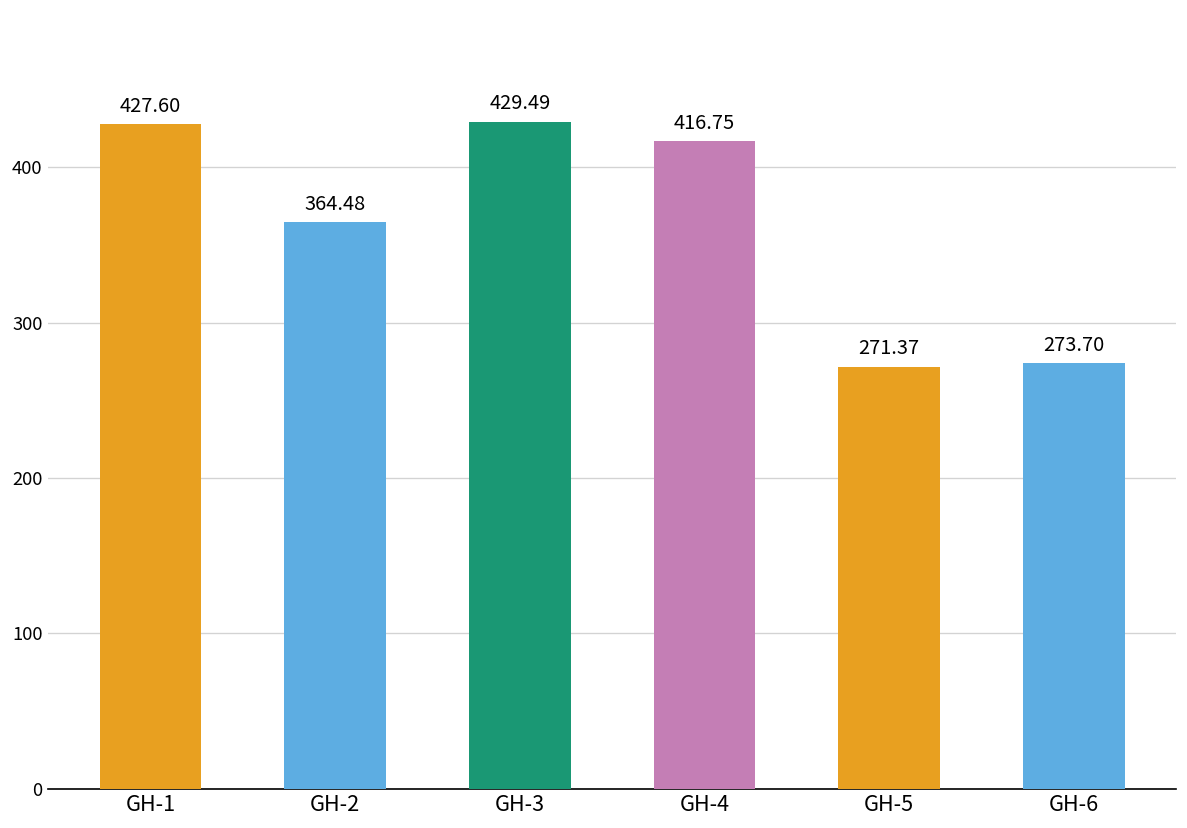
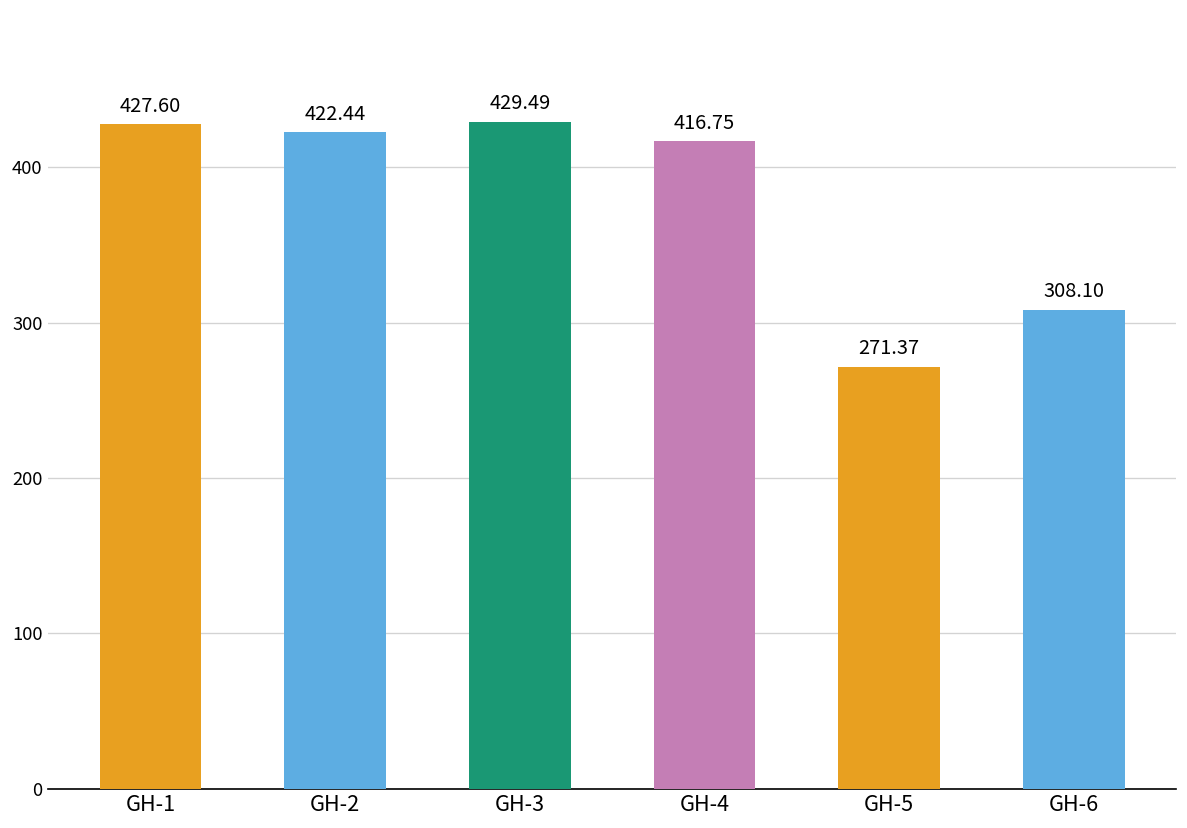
  {
    "GH-1": 427.60,
-   "GH-2": 364.48,
+   "GH-2": 422.44,
    "GH-3": 429.49,
    "GH-4": 416.75,
    "GH-5": 271.37,
-   "GH-6": 273.70
+   "GH-6": 308.10
  }
